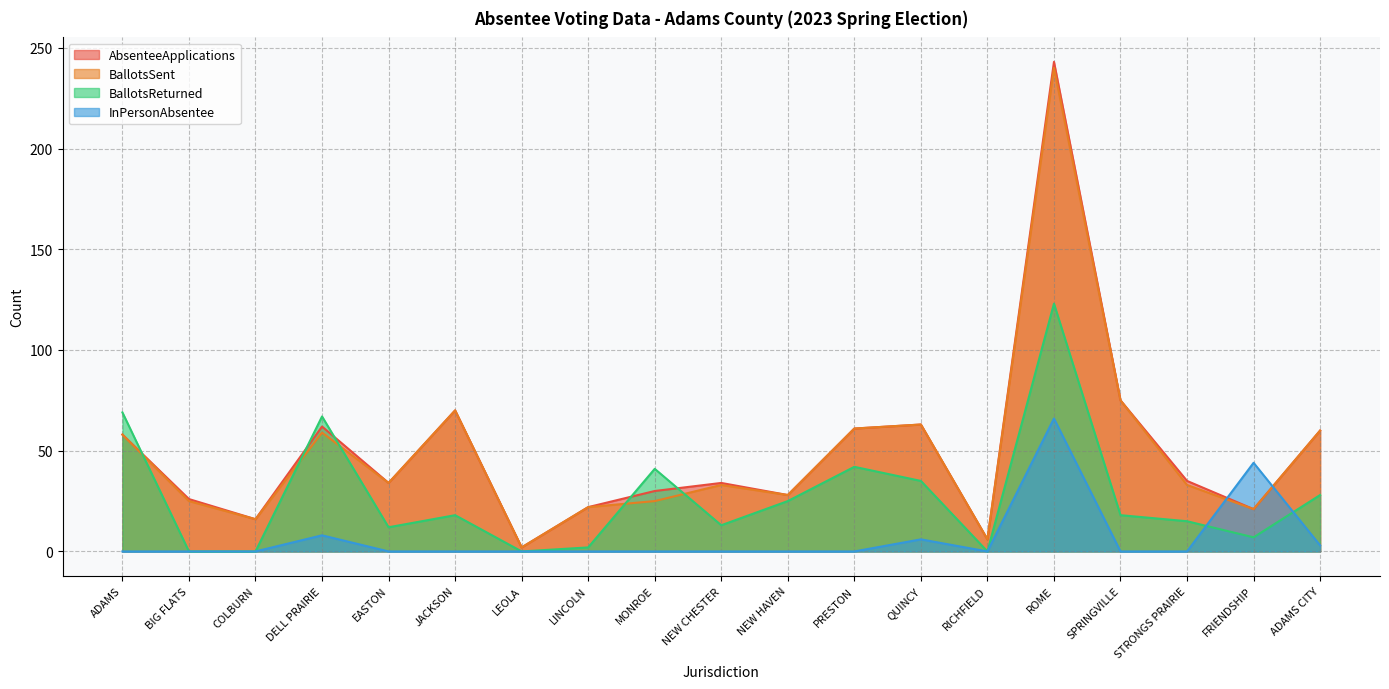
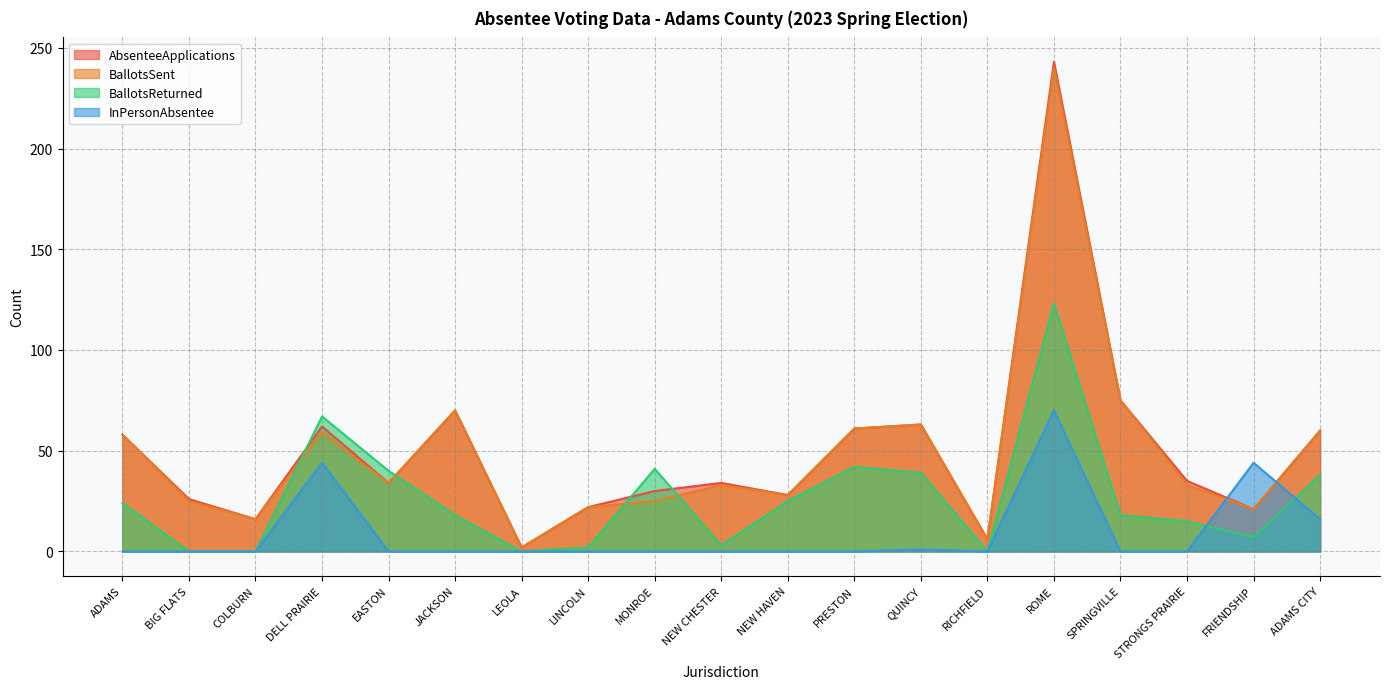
  {
    "BallotsReturned": {
-     "ADAMS": 69,
+     "ADAMS": 24,
      "DELL PRAIRIE": 67,
-     "EASTON": 12,
+     "EASTON": 40,
      "JACKSON": 18,
      "LINCOLN": 2,
      "MONROE": 41,
-     "NEW CHESTER": 13,
+     "NEW CHESTER": 3,
      "NEW HAVEN": 25,
      "PRESTON": 42,
-     "QUINCY": 35,
+     "QUINCY": 39,
      "ROME": 123,
      "SPRINGVILLE": 18,
      "STRONGS PRAIRIE": 15,
      "FRIENDSHIP": 7,
-     "ADAMS CITY": 28
+     "ADAMS CITY": 38
    },
    "InPersonAbsentee": {
      "ADAMS": 0,
-     "DELL PRAIRIE": 8,
+     "DELL PRAIRIE": 44,
      "EASTON": 0,
      "JACKSON": 0,
      "LINCOLN": 0,
      "MONROE": 0,
      "NEW CHESTER": 0,
      "NEW HAVEN": 0,
      "PRESTON": 0,
-     "QUINCY": 6,
-     "ROME": 66,
+     "QUINCY": 1,
+     "ROME": 70,
      "SPRINGVILLE": 0,
      "STRONGS PRAIRIE": 0,
      "FRIENDSHIP": 44,
-     "ADAMS CITY": 3
+     "ADAMS CITY": 16
    }
  }
